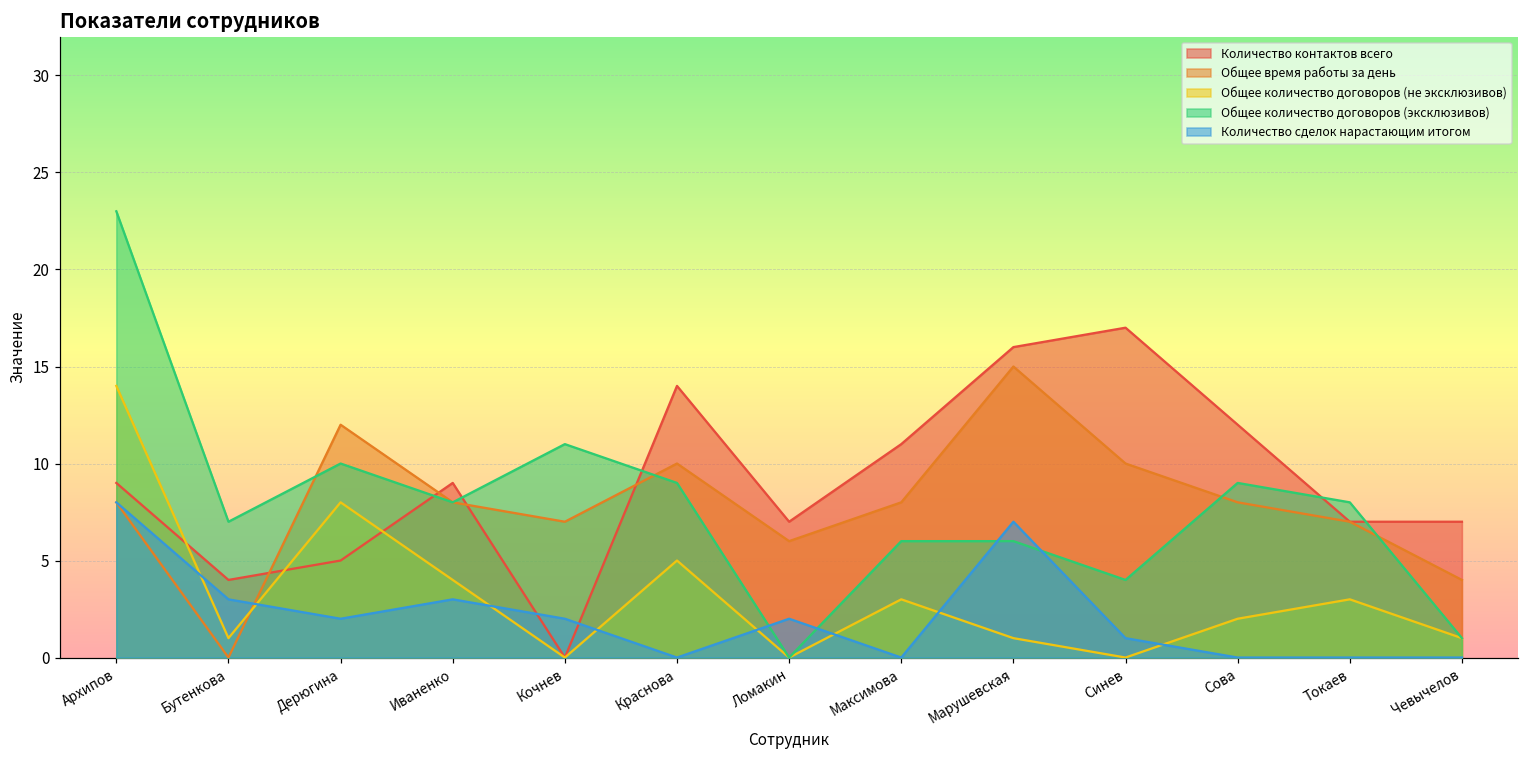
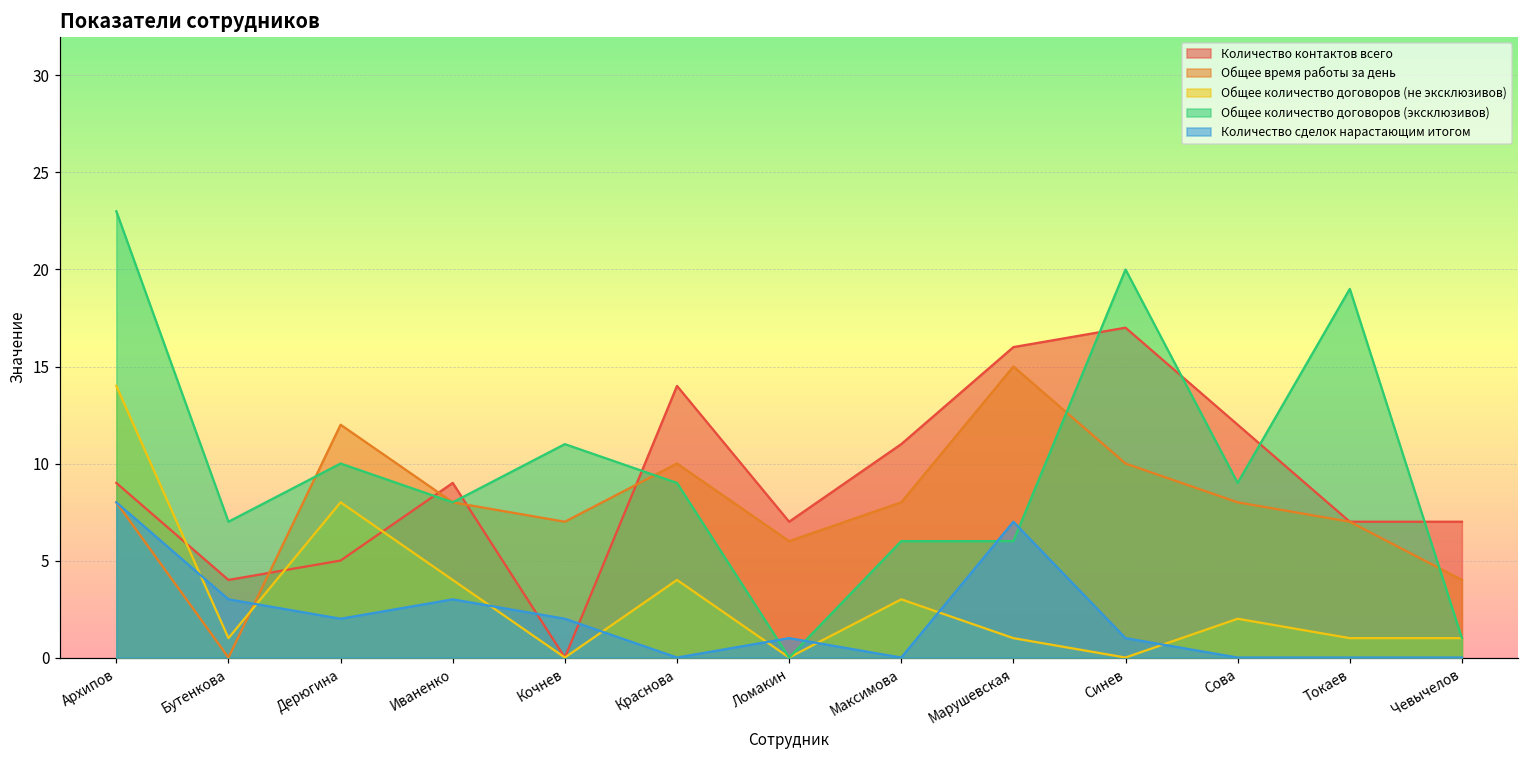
  {
    "Общее количество договоров (не эксклюзивов)": {
      "Архипов": 14,
      "Бутенкова": 1,
      "Дерюгина": 8,
      "Иваненко": 4,
-     "Краснова": 5,
+     "Краснова": 4,
      "Максимова": 3,
      "Марушевская": 1,
      "Синев": 0,
      "Сова": 2,
-     "Токаев": 3
+     "Токаев": 1
    },
    "Общее количество договоров (эксклюзивов)": {
      "Архипов": 23,
      "Бутенкова": 7,
      "Дерюгина": 10,
      "Кочнев": 11,
      "Краснова": 9,
      "Максимова": 6,
      "Марушевская": 6,
-     "Синев": 4,
+     "Синев": 20,
      "Сова": 9,
-     "Токаев": 8
+     "Токаев": 19
    },
    "Количество сделок нарастающим итогом": {
      "Бутенкова": 3,
      "Дерюгина": 2,
      "Иваненко": 3,
      "Кочнев": 2,
      "Краснова": 0,
-     "Ломакин": 2,
+     "Ломакин": 1,
      "Максимова": 0,
      "Марушевская": 7,
      "Синев": 1,
      "Сова": 0,
      "Токаев": 0,
      "Чевычелов": 0
    }
  }
